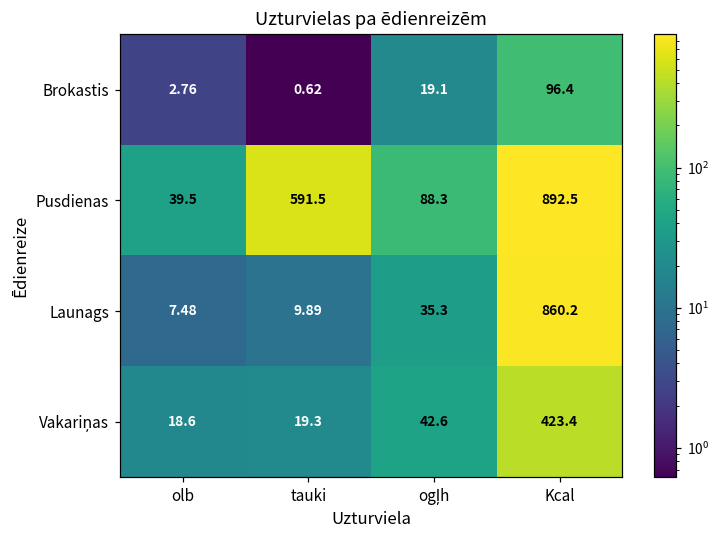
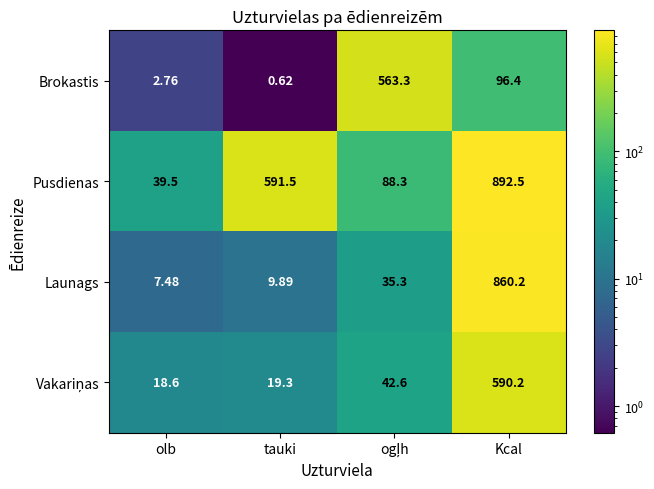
  {
    "Brokastis": {
      "olb": 2.76,
      "tauki": 0.62,
-     "ogļh": 19.1,
+     "ogļh": 563.3,
      "Kcal": 96.4
    },
    "Pusdienas": {
      "olb": 39.5,
      "tauki": 591.5,
      "ogļh": 88.3,
      "Kcal": 892.5
    },
    "Launags": {
      "olb": 7.48,
      "tauki": 9.89,
      "ogļh": 35.3,
      "Kcal": 860.2
    },
    "Vakariņas": {
      "olb": 18.6,
      "tauki": 19.3,
      "ogļh": 42.6,
-     "Kcal": 423.4
+     "Kcal": 590.2
    }
  }
